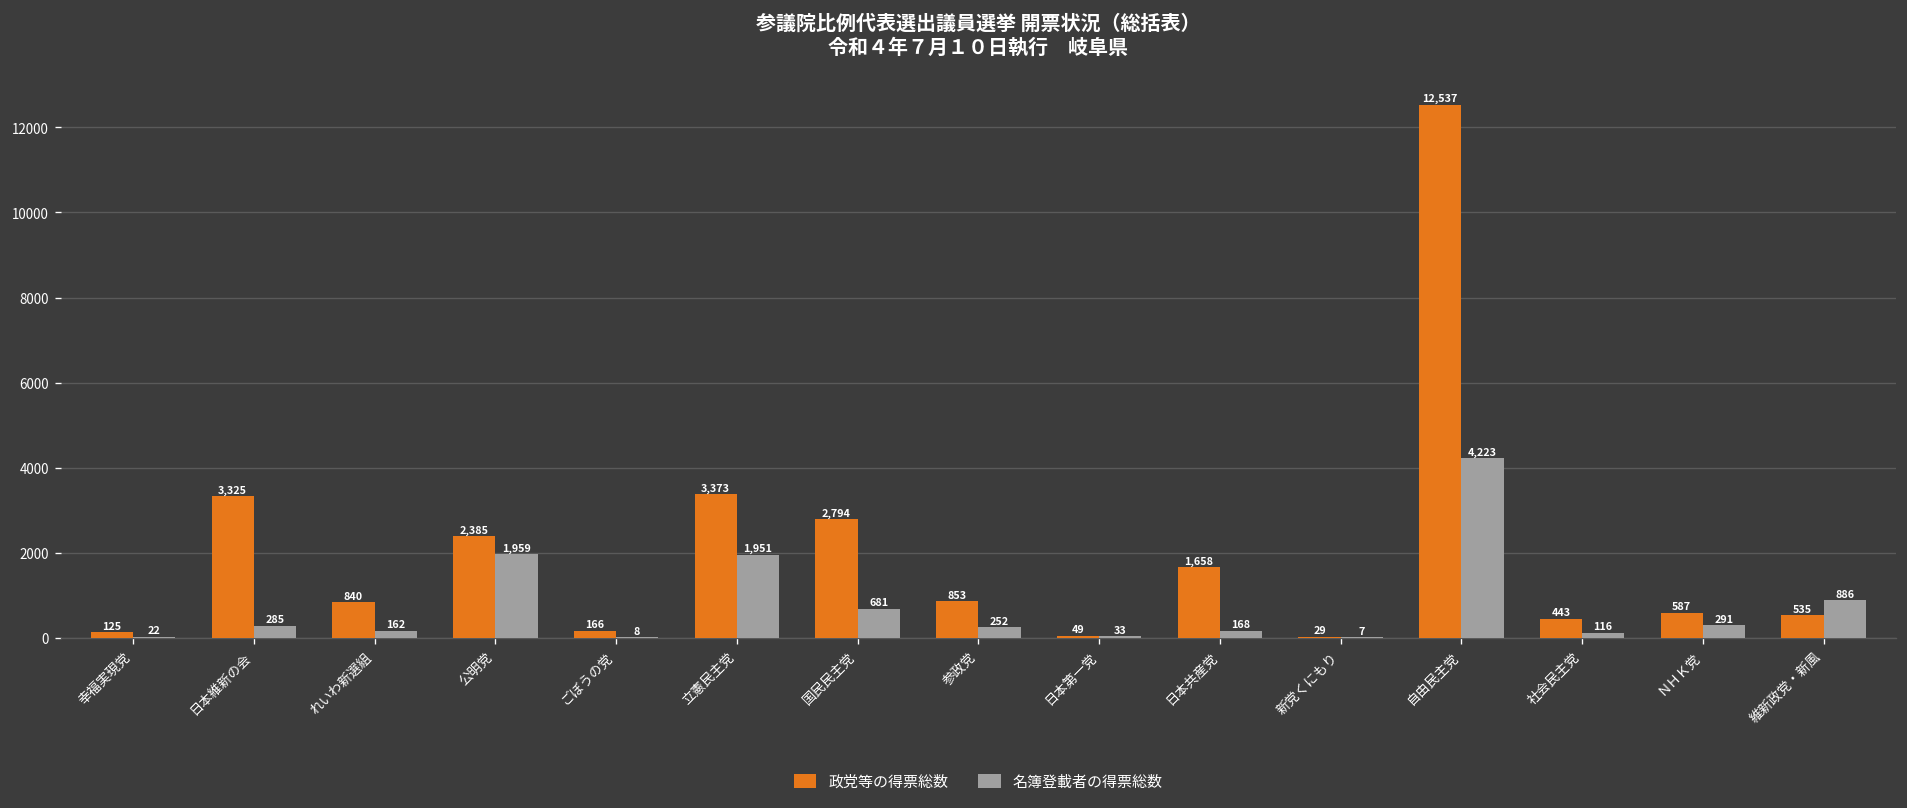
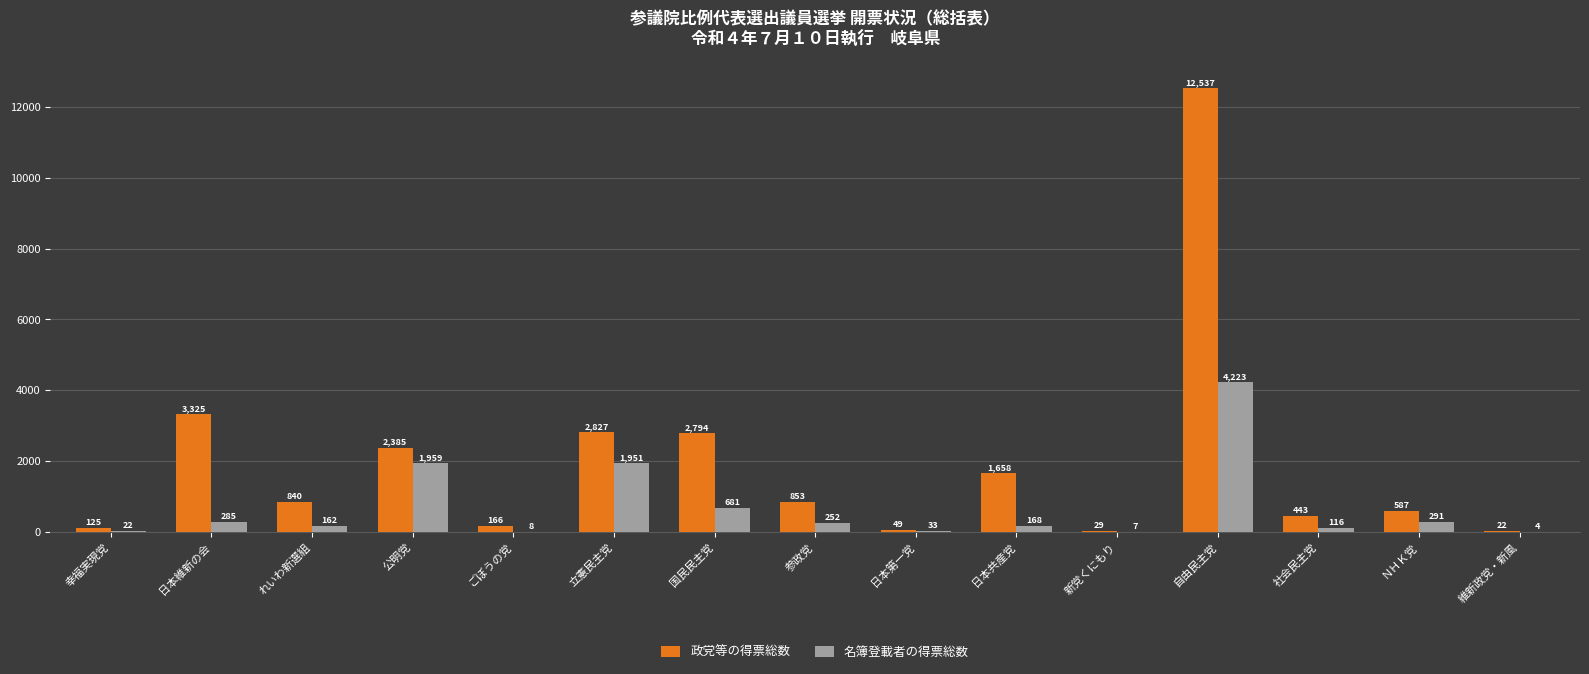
  {
    "政党等の得票総数": {
      "幸福実現党": "125",
      "日本維新の会": "3,325",
      "れいわ新選組": "840",
      "公明党": "2,385",
      "ごぼうの党": "166",
-     "立憲民主党": "3,373",
+     "立憲民主党": "2,827",
      "国民民主党": "2,794",
      "参政党": "853",
      "日本第一党": "49",
      "日本共産党": "1,658",
      "新党くにもり": "29",
      "自由民主党": "12,537",
      "社会民主党": "443",
      "ＮＨＫ党": "587",
-     "維新政党・新風": "535"
+     "維新政党・新風": "22"
    },
    "名簿登載者の得票総数": {
      "幸福実現党": "22",
      "日本維新の会": "285",
      "れいわ新選組": "162",
      "公明党": "1,959",
      "ごぼうの党": "8",
      "立憲民主党": "1,951",
      "国民民主党": "681",
      "参政党": "252",
      "日本第一党": "33",
      "日本共産党": "168",
      "新党くにもり": "7",
      "自由民主党": "4,223",
      "社会民主党": "116",
      "ＮＨＫ党": "291",
-     "維新政党・新風": "886"
+     "維新政党・新風": "4"
    }
  }
